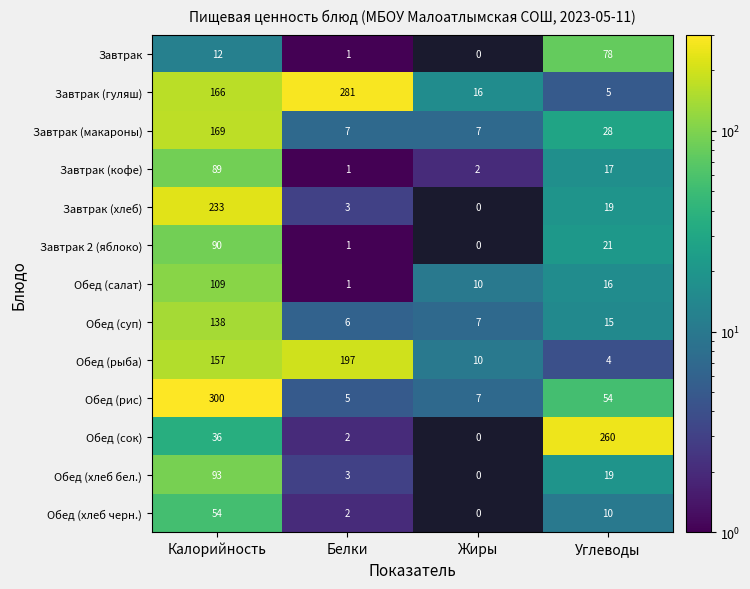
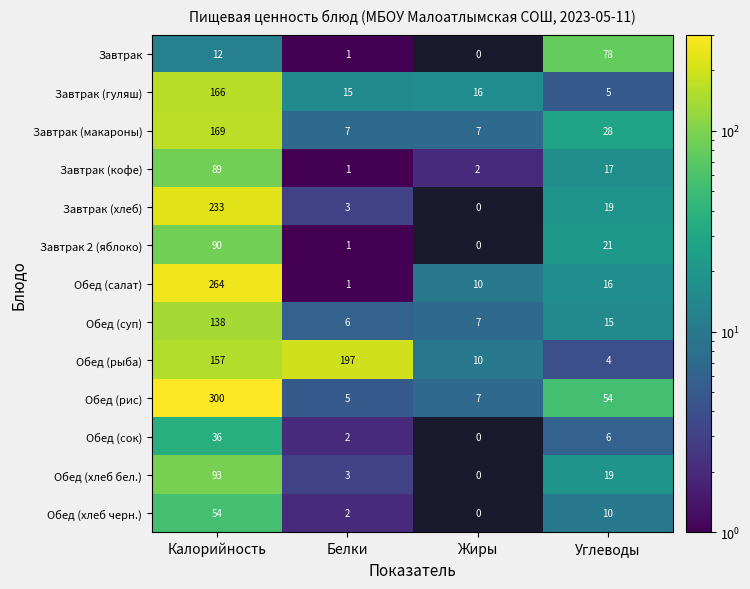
  {
    "Завтрак": {
      "Калорийность": 12,
      "Белки": 1,
      "Жиры": 0,
      "Углеводы": 78
    },
    "Завтрак (гуляш)": {
      "Калорийность": 166,
-     "Белки": 281,
+     "Белки": 15,
      "Жиры": 16,
      "Углеводы": 5
    },
    "Завтрак (макароны)": {
      "Калорийность": 169,
      "Белки": 7,
      "Жиры": 7,
      "Углеводы": 28
    },
    "Завтрак (кофе)": {
      "Калорийность": 89,
      "Белки": 1,
      "Жиры": 2,
      "Углеводы": 17
    },
    "Завтрак (хлеб)": {
      "Калорийность": 233,
      "Белки": 3,
      "Жиры": 0,
      "Углеводы": 19
    },
    "Завтрак 2 (яблоко)": {
      "Калорийность": 90,
      "Белки": 1,
      "Жиры": 0,
      "Углеводы": 21
    },
    "Обед (салат)": {
-     "Калорийность": 109,
+     "Калорийность": 264,
      "Белки": 1,
      "Жиры": 10,
      "Углеводы": 16
    },
    "Обед (суп)": {
      "Калорийность": 138,
      "Белки": 6,
      "Жиры": 7,
      "Углеводы": 15
    },
    "Обед (рыба)": {
      "Калорийность": 157,
      "Белки": 197,
      "Жиры": 10,
      "Углеводы": 4
    },
    "Обед (рис)": {
      "Калорийность": 300,
      "Белки": 5,
      "Жиры": 7,
      "Углеводы": 54
    },
    "Обед (сок)": {
      "Калорийность": 36,
      "Белки": 2,
      "Жиры": 0,
-     "Углеводы": 260
+     "Углеводы": 6
    },
    "Обед (хлеб бел.)": {
      "Калорийность": 93,
      "Белки": 3,
      "Жиры": 0,
      "Углеводы": 19
    },
    "Обед (хлеб черн.)": {
      "Калорийность": 54,
      "Белки": 2,
      "Жиры": 0,
      "Углеводы": 10
    }
  }
